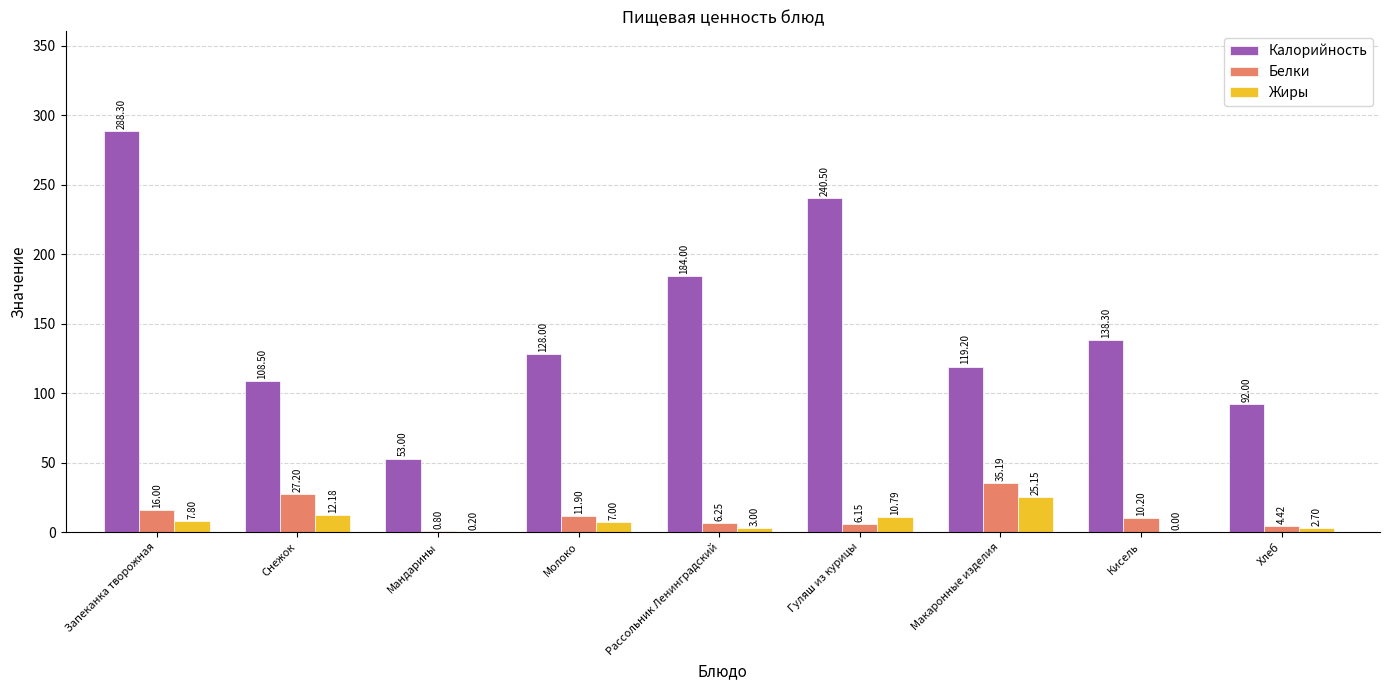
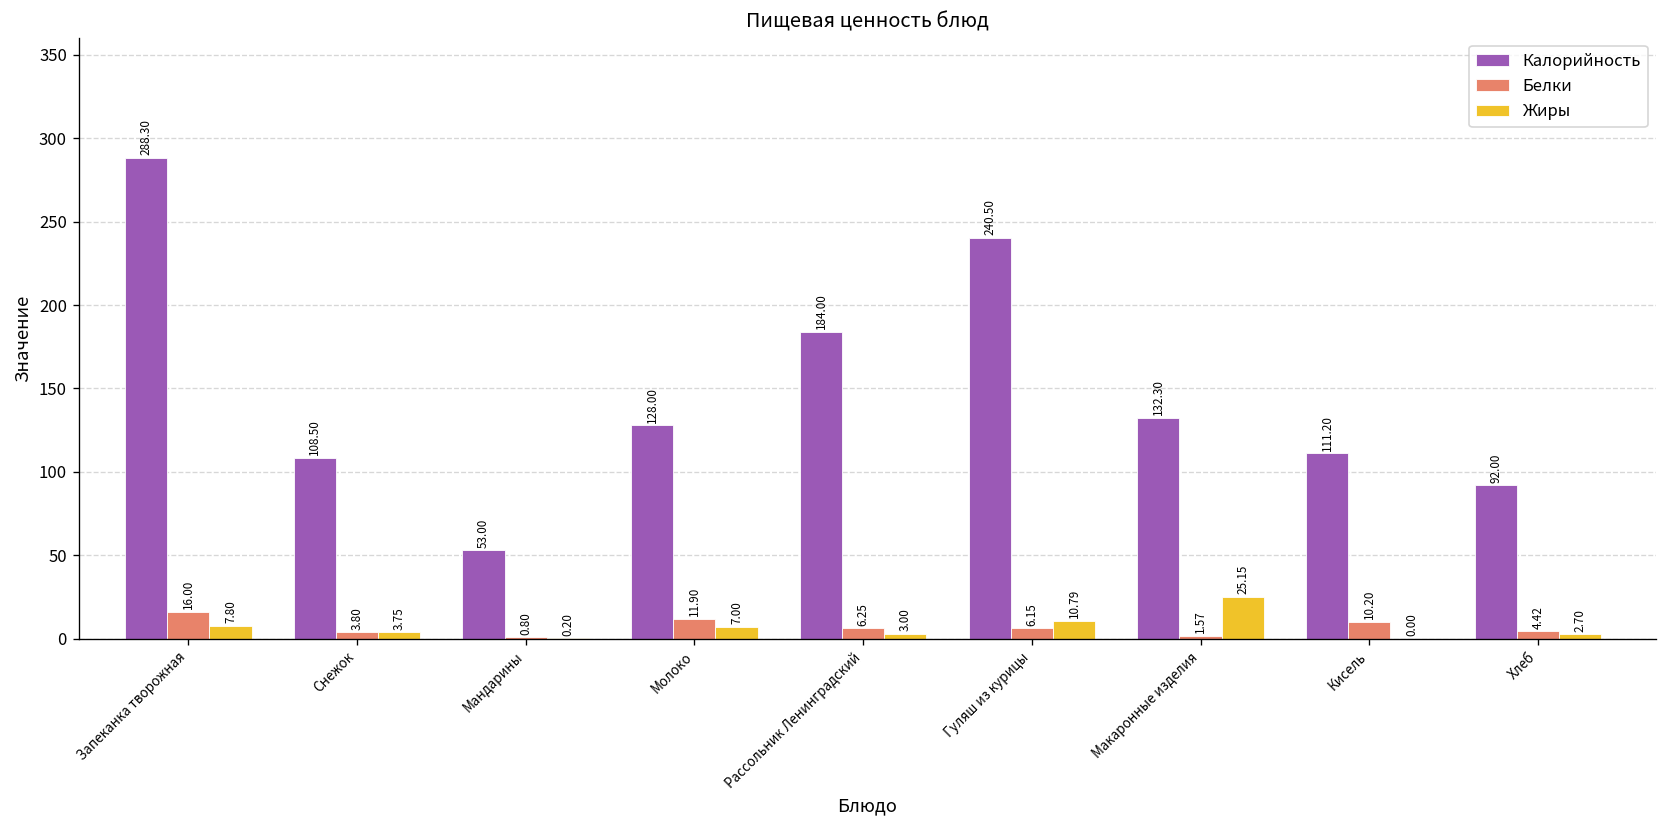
  {
    "Калорийность": {
      "Запеканка творожная": 288.30,
      "Снежок": 108.50,
      "Мандарины": 53.00,
      "Молоко": 128.00,
      "Рассольник Ленинградский": 184.00,
      "Гуляш из курицы": 240.50,
-     "Макаронные изделия": 119.20,
-     "Кисель": 138.30,
+     "Макаронные изделия": 132.30,
+     "Кисель": 111.20,
      "Хлеб": 92.00
    },
    "Белки": {
      "Запеканка творожная": 16.00,
-     "Снежок": 27.20,
+     "Снежок": 3.80,
      "Мандарины": 0.80,
      "Молоко": 11.90,
      "Рассольник Ленинградский": 6.25,
      "Гуляш из курицы": 6.15,
-     "Макаронные изделия": 35.19,
+     "Макаронные изделия": 1.57,
      "Кисель": 10.20,
      "Хлеб": 4.42
    },
    "Жиры": {
      "Запеканка творожная": 7.80,
-     "Снежок": 12.18,
+     "Снежок": 3.75,
      "Мандарины": 0.20,
      "Молоко": 7.00,
      "Рассольник Ленинградский": 3.00,
      "Гуляш из курицы": 10.79,
      "Макаронные изделия": 25.15,
      "Кисель": 0.00,
      "Хлеб": 2.70
    }
  }
